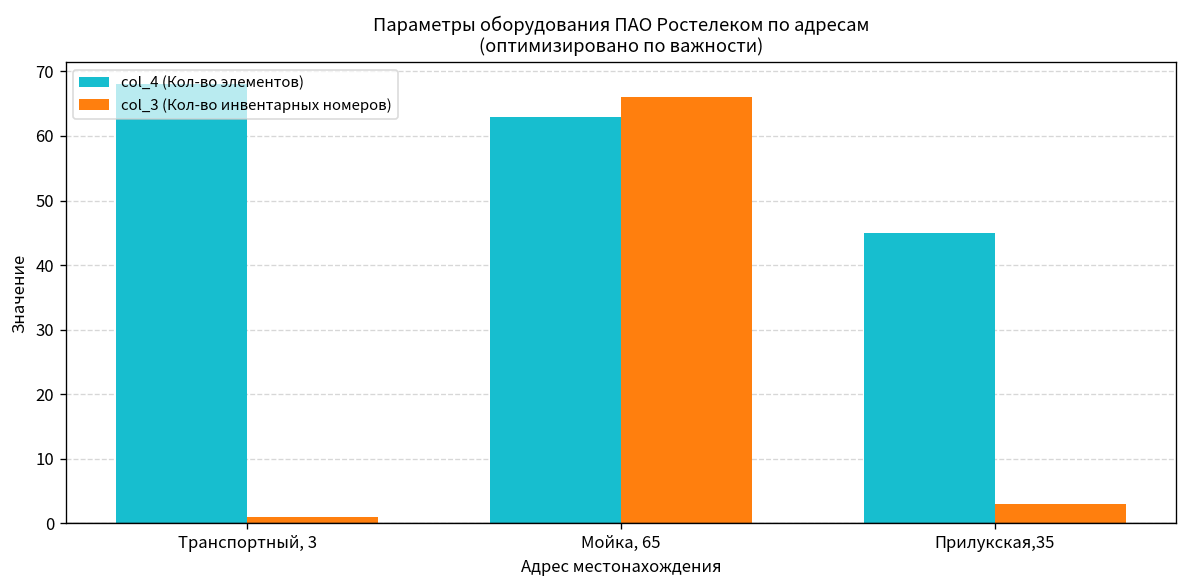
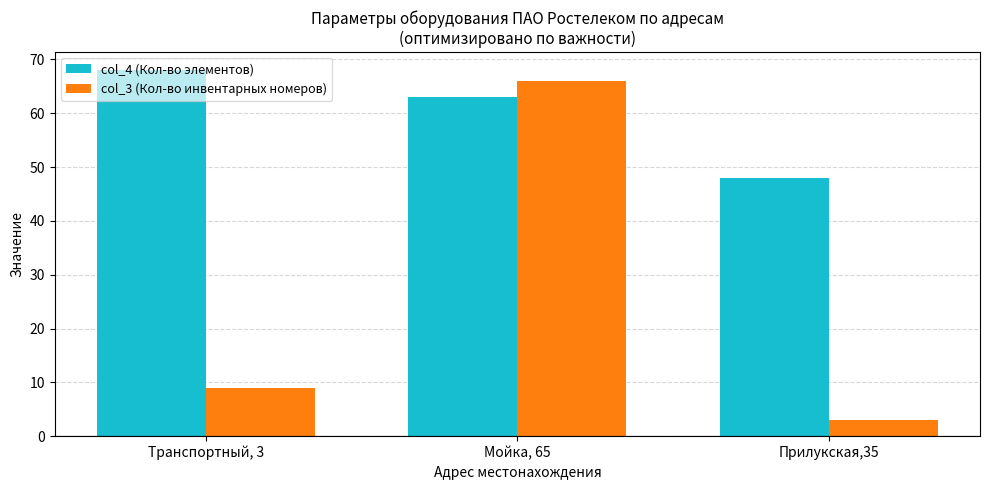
  {
    "col_4 (Кол-во элементов)": {
      "Мойка, 65": 63,
-     "Прилукская,35": 45
+     "Прилукская,35": 48
    },
    "col_3 (Кол-во инвентарных номеров)": {
-     "Транспортный, 3": 1,
+     "Транспортный, 3": 9,
      "Мойка, 65": 66,
      "Прилукская,35": 3
    }
  }
